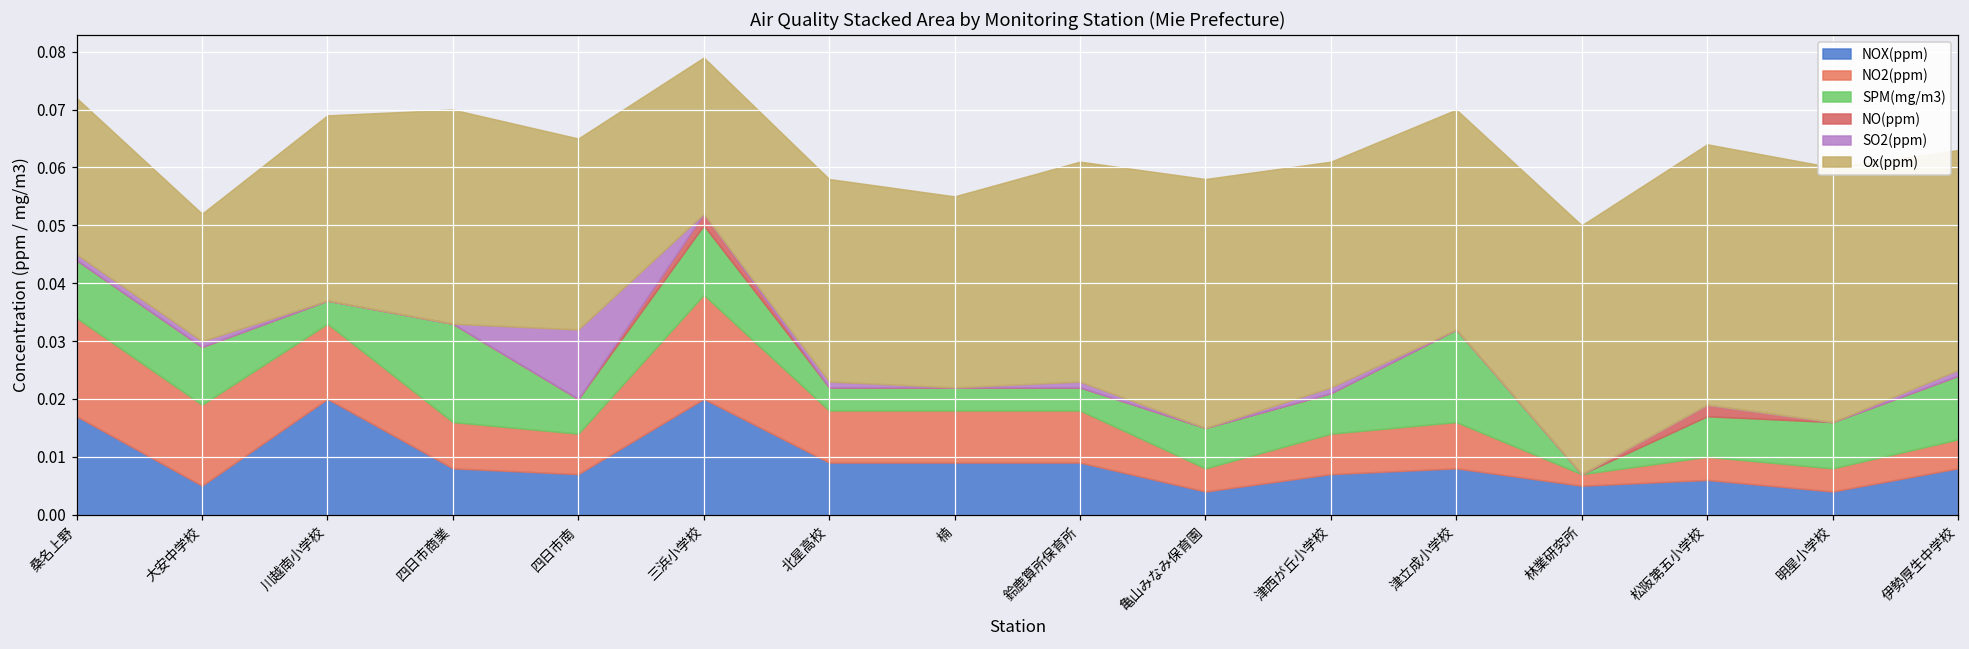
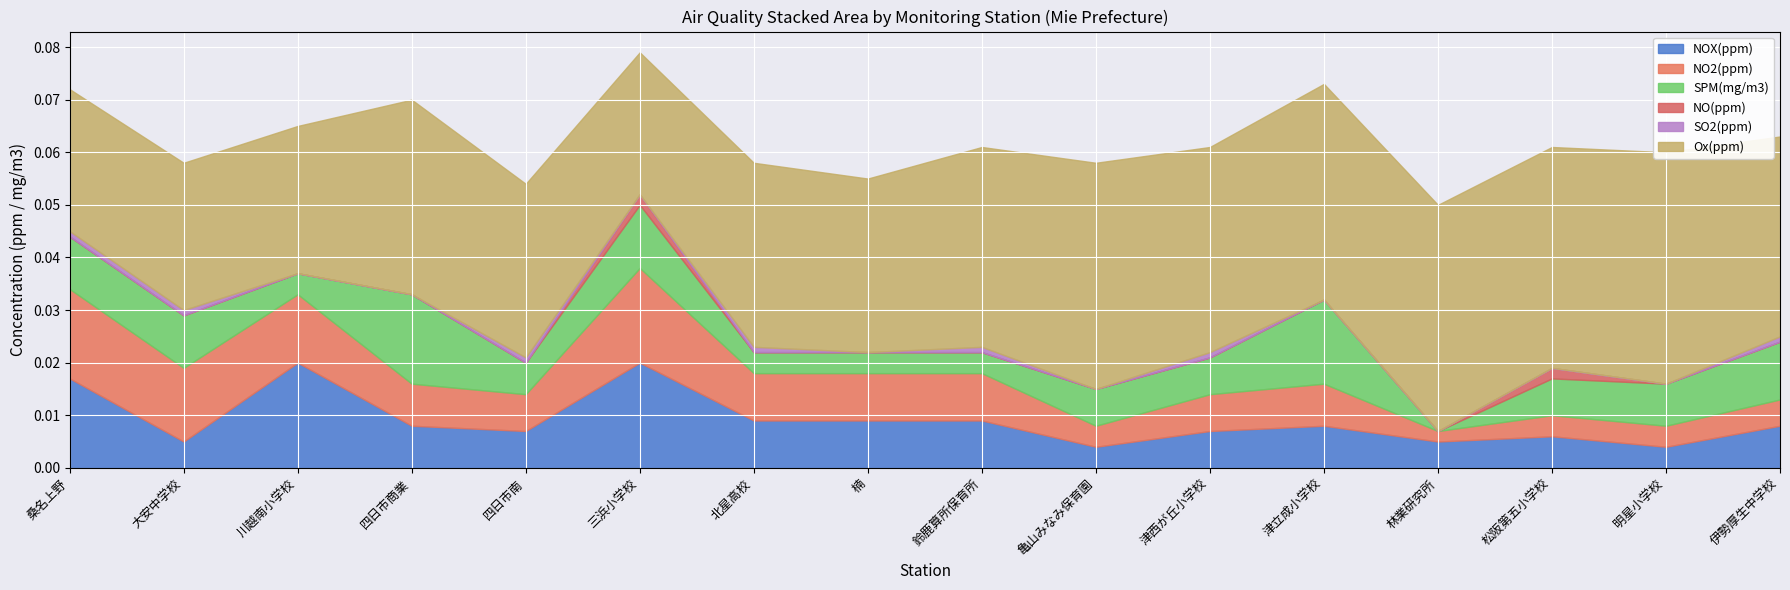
  {
    "NOX(ppm)": {
      "桑名上野": 0.017,
      "大安中学校": 0.005,
      "川越南小学校": 0.020,
      "四日市商業": 0.008,
      "四日市南": 0.007,
      "三浜小学校": 0.020,
      "北星高校": 0.009,
      "楠": 0.009,
      "鈴鹿算所保育所": 0.009,
      "亀山みなみ保育園": 0.004,
      "津西が丘小学校": 0.007,
      "津立成小学校": 0.008,
      "林業研究所": 0.005,
      "松阪第五小学校": 0.006,
      "明星小学校": 0.004,
      "伊勢厚生中学校": 0.008
    },
    "SPM(mg/m3)": {
      "三浜小学校": 0.012,
      "松阪第五小学校": 0.007
    },
    "SO2(ppm)": {
      "桑名上野": 0.001,
      "大安中学校": 0.001,
-     "四日市南": 0.012,
+     "四日市南": 0.001,
      "北星高校": 0.001,
      "鈴鹿算所保育所": 0.001,
      "津西が丘小学校": 0.001,
      "伊勢厚生中学校": 0.001
    },
    "Ox(ppm)": {
      "桑名上野": 0.027,
-     "大安中学校": 0.022,
-     "川越南小学校": 0.032,
+     "大安中学校": 0.028,
+     "川越南小学校": 0.028,
      "四日市商業": 0.037,
      "四日市南": 0.033,
      "三浜小学校": 0.027,
      "北星高校": 0.035,
      "楠": 0.033,
      "鈴鹿算所保育所": 0.038,
      "亀山みなみ保育園": 0.043,
      "津西が丘小学校": 0.039,
-     "津立成小学校": 0.038,
+     "津立成小学校": 0.041,
      "林業研究所": 0.043,
-     "松阪第五小学校": 0.045,
+     "松阪第五小学校": 0.042,
      "伊勢厚生中学校": 0.038
    }
  }
